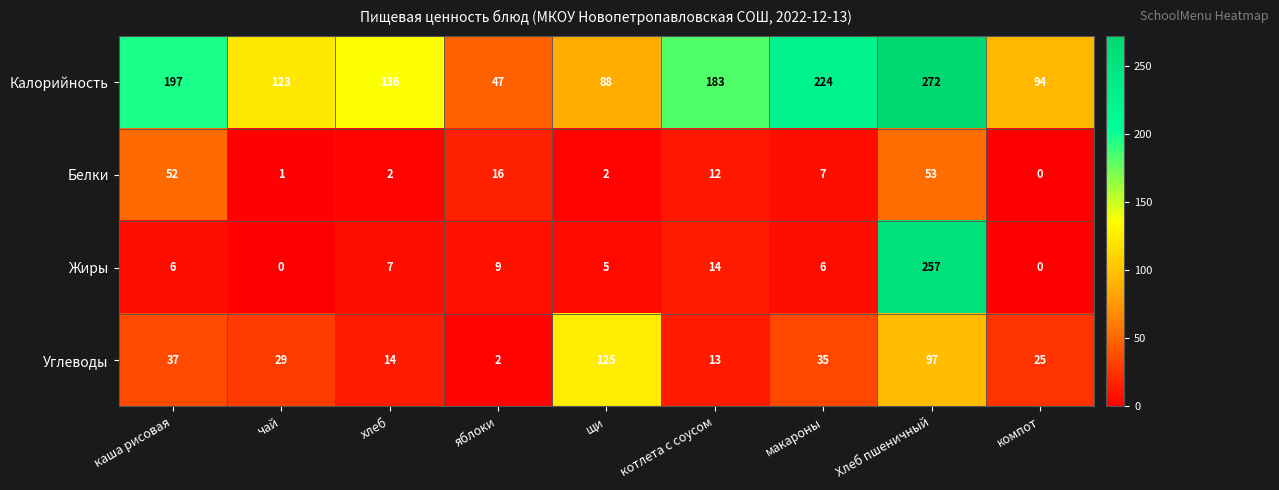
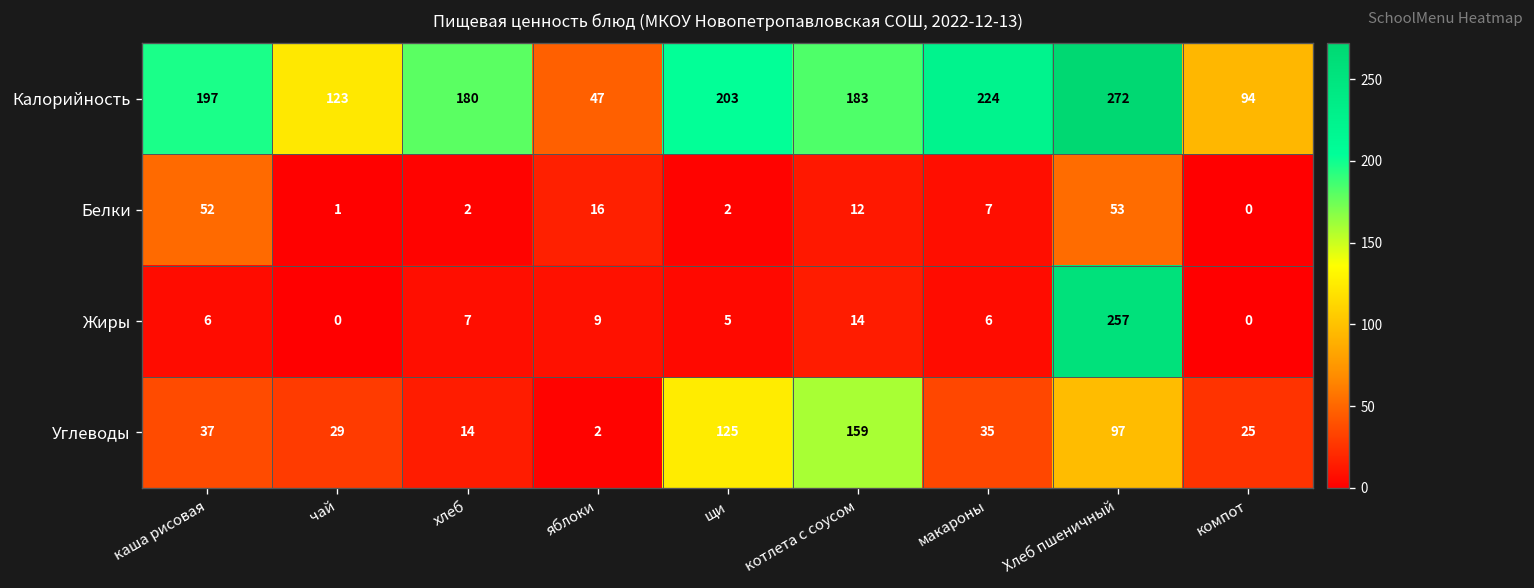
  {
    "Калорийность": {
      "каша рисовая": 197,
      "чай": 123,
-     "хлеб": 136,
+     "хлеб": 180,
      "яблоки": 47,
-     "щи": 88,
+     "щи": 203,
      "котлета с соусом": 183,
      "макароны": 224,
      "Хлеб пшеничный": 272,
      "компот": 94
    },
    "Белки": {
      "каша рисовая": 52,
      "чай": 1,
      "хлеб": 2,
      "яблоки": 16,
      "щи": 2,
      "котлета с соусом": 12,
      "макароны": 7,
      "Хлеб пшеничный": 53,
      "компот": 0
    },
    "Жиры": {
      "каша рисовая": 6,
      "чай": 0,
      "хлеб": 7,
      "яблоки": 9,
      "щи": 5,
      "котлета с соусом": 14,
      "макароны": 6,
      "Хлеб пшеничный": 257,
      "компот": 0
    },
    "Углеводы": {
      "каша рисовая": 37,
      "чай": 29,
      "хлеб": 14,
      "яблоки": 2,
      "щи": 125,
-     "котлета с соусом": 13,
+     "котлета с соусом": 159,
      "макароны": 35,
      "Хлеб пшеничный": 97,
      "компот": 25
    }
  }
